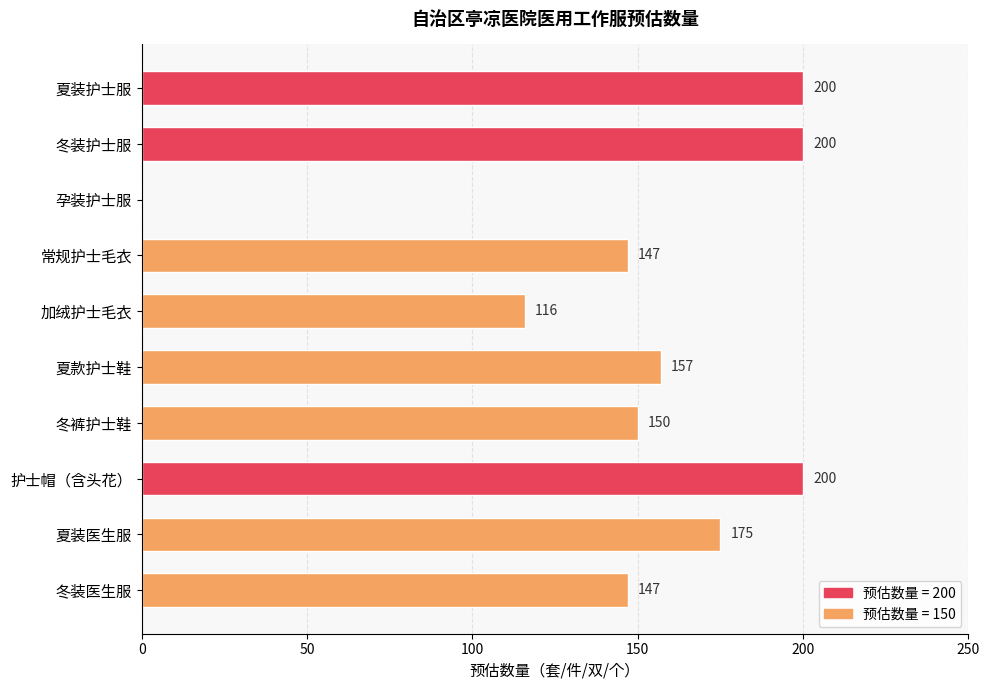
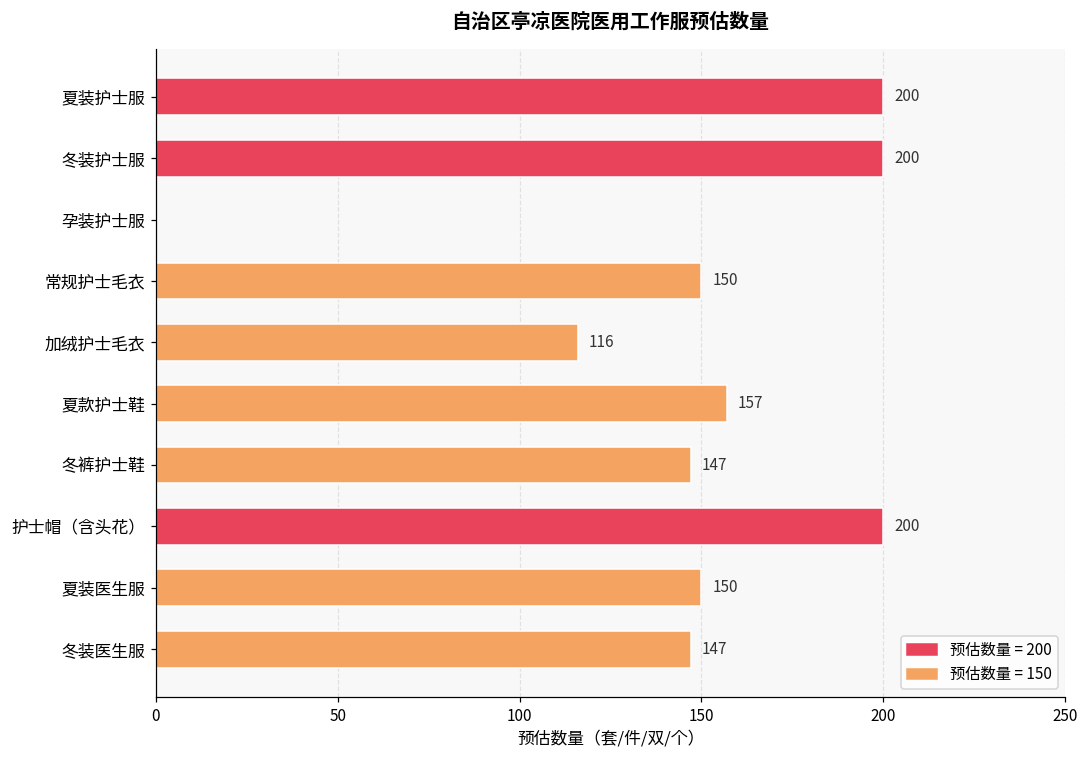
  {
    "夏装护士服": 200,
    "冬装护士服": 200,
-   "常规护士毛衣": 147,
+   "常规护士毛衣": 150,
    "加绒护士毛衣": 116,
    "夏款护士鞋": 157,
-   "冬裤护士鞋": 150,
+   "冬裤护士鞋": 147,
    "护士帽（含头花）": 200,
-   "夏装医生服": 175,
+   "夏装医生服": 150,
    "冬装医生服": 147
  }
